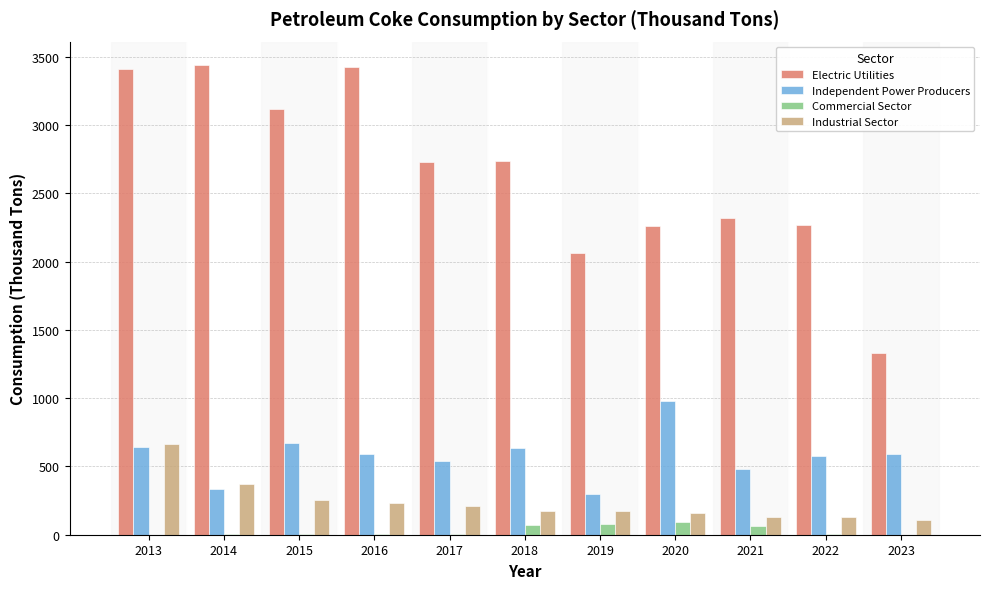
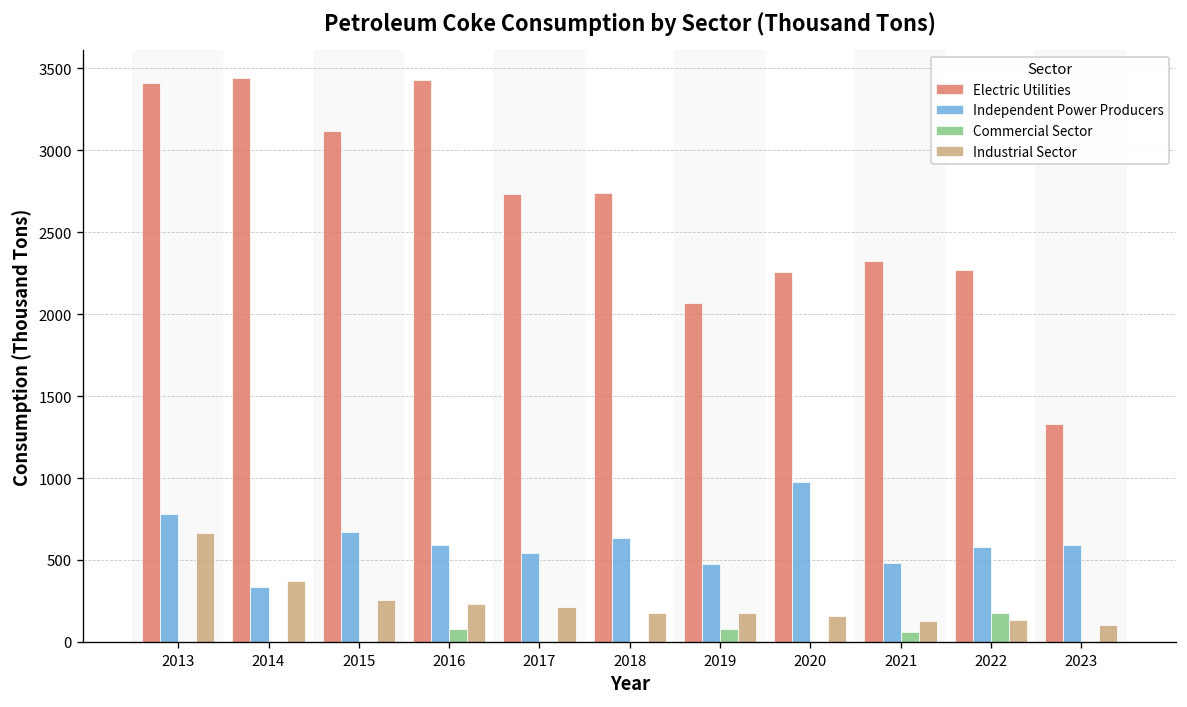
  {
    "Independent Power Producers": {
-     "2013": 640,
+     "2013": 780,
      "2014": 330,
      "2015": 670,
      "2016": 590,
      "2017": 540,
      "2018": 640,
-     "2019": 300,
+     "2019": 480,
      "2020": 980,
      "2021": 480,
      "2022": 580,
      "2023": 590
    },
    "Commercial Sector": {
-     "2016": 0,
-     "2018": 70,
+     "2016": 80,
+     "2018": 0,
      "2019": 80,
-     "2020": 90,
+     "2020": 0,
      "2021": 60,
-     "2022": 0
+     "2022": 180
    }
  }
